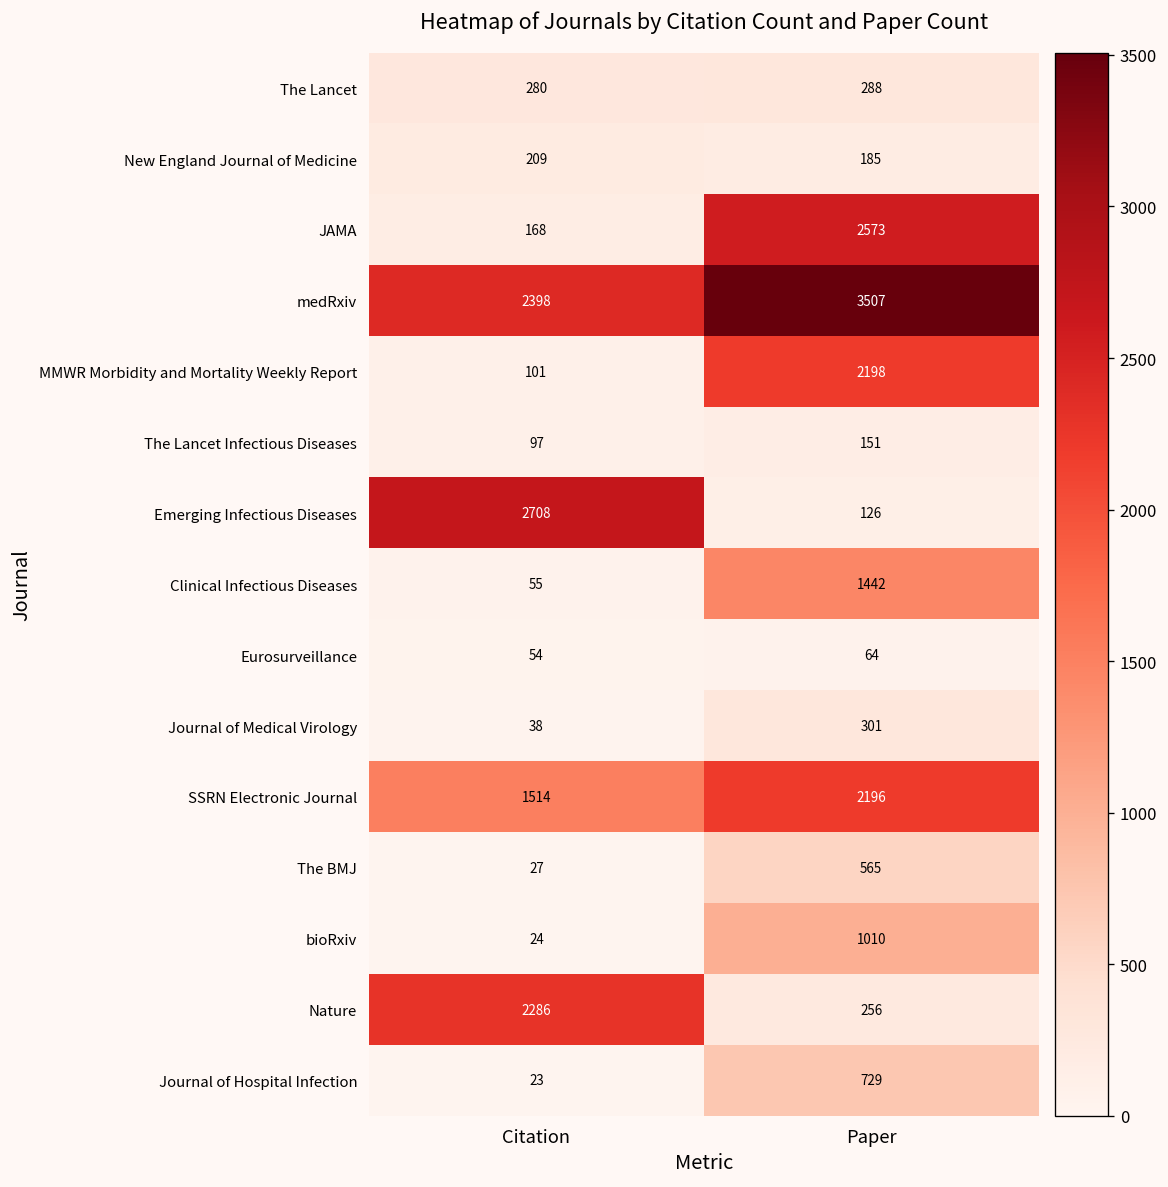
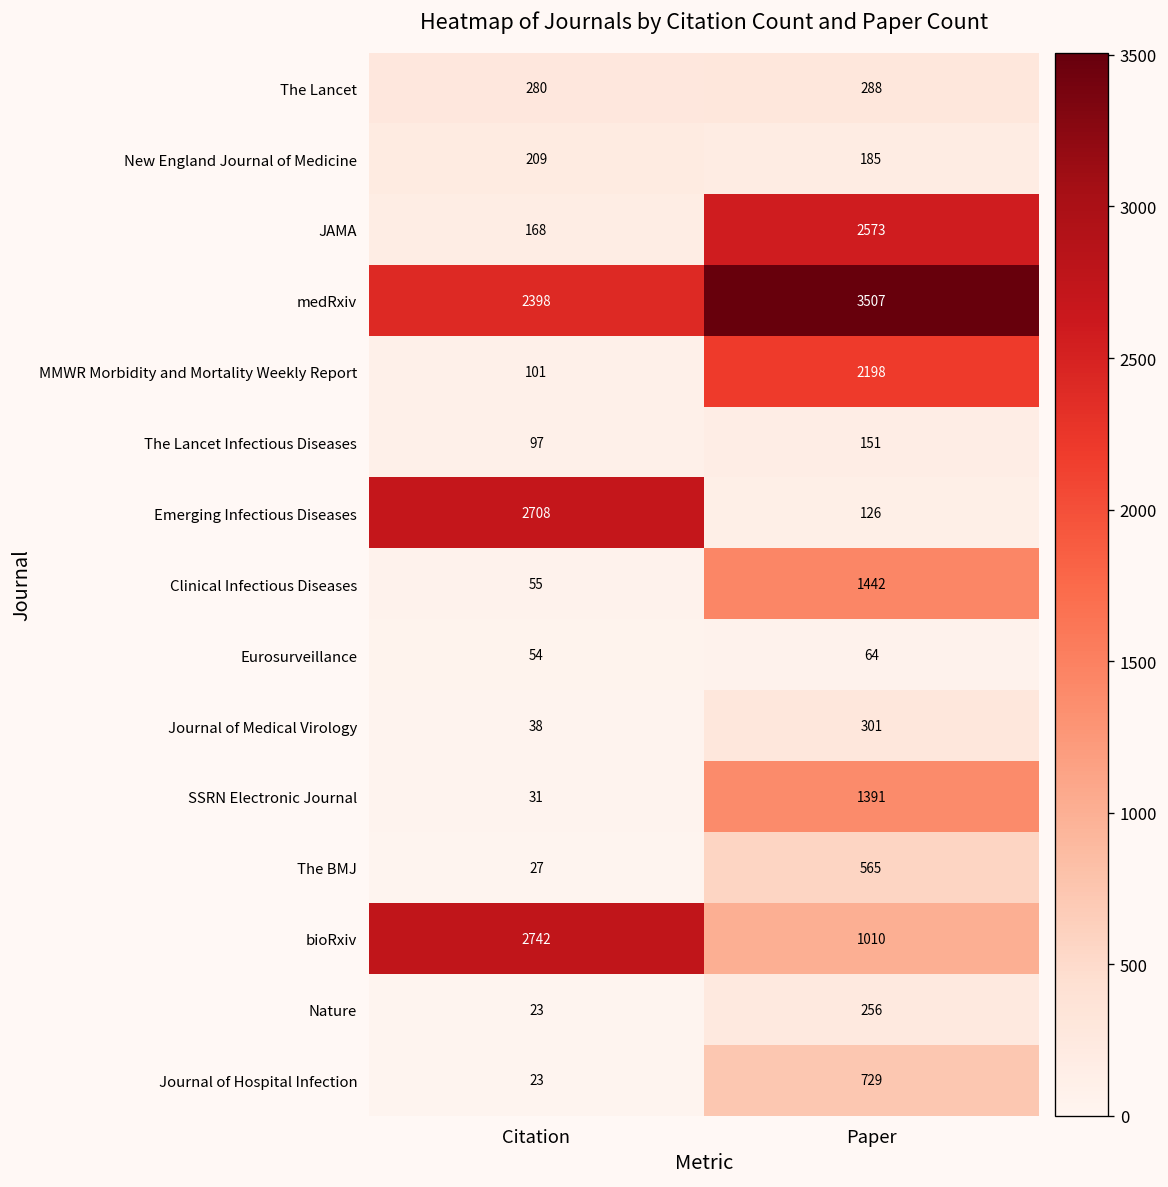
  {
    "The Lancet": {
      "Citation": 280,
      "Paper": 288
    },
    "New England Journal of Medicine": {
      "Citation": 209,
      "Paper": 185
    },
    "JAMA": {
      "Citation": 168,
      "Paper": 2573
    },
    "medRxiv": {
      "Citation": 2398,
      "Paper": 3507
    },
    "MMWR Morbidity and Mortality Weekly Report": {
      "Citation": 101,
      "Paper": 2198
    },
    "The Lancet Infectious Diseases": {
      "Citation": 97,
      "Paper": 151
    },
    "Emerging Infectious Diseases": {
      "Citation": 2708,
      "Paper": 126
    },
    "Clinical Infectious Diseases": {
      "Citation": 55,
      "Paper": 1442
    },
    "Eurosurveillance": {
      "Citation": 54,
      "Paper": 64
    },
    "Journal of Medical Virology": {
      "Citation": 38,
      "Paper": 301
    },
    "SSRN Electronic Journal": {
-     "Citation": 1514,
-     "Paper": 2196
+     "Citation": 31,
+     "Paper": 1391
    },
    "The BMJ": {
      "Citation": 27,
      "Paper": 565
    },
    "bioRxiv": {
-     "Citation": 24,
+     "Citation": 2742,
      "Paper": 1010
    },
    "Nature": {
-     "Citation": 2286,
+     "Citation": 23,
      "Paper": 256
    },
    "Journal of Hospital Infection": {
      "Citation": 23,
      "Paper": 729
    }
  }
